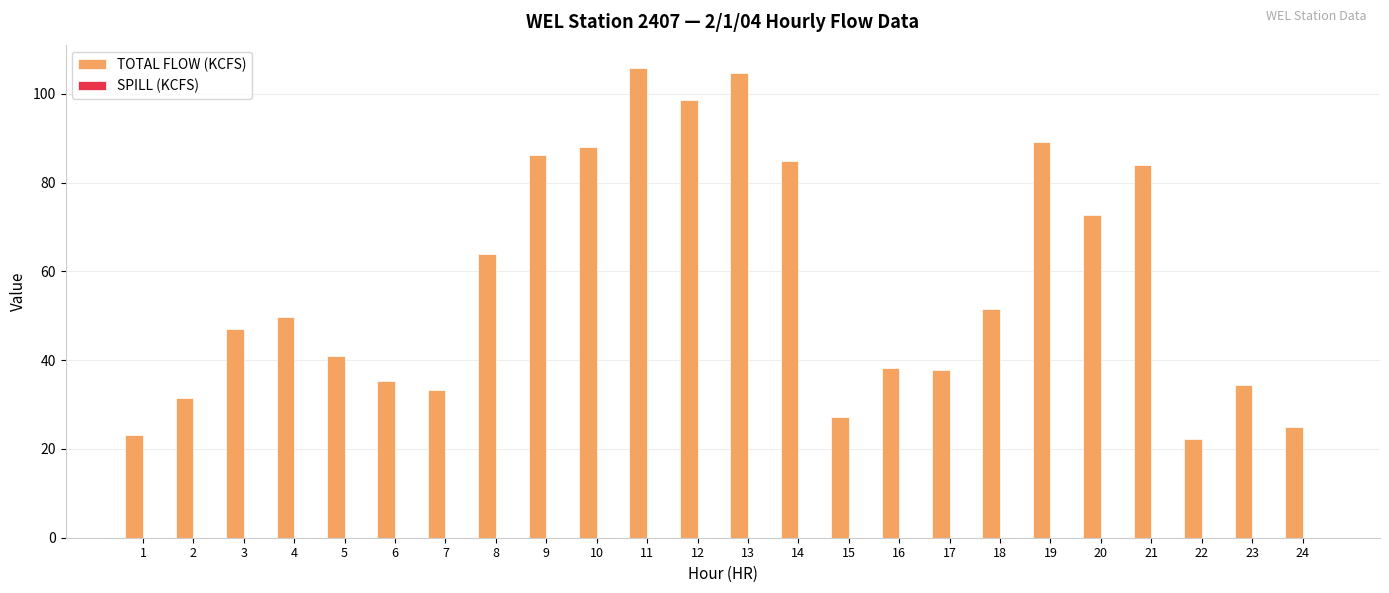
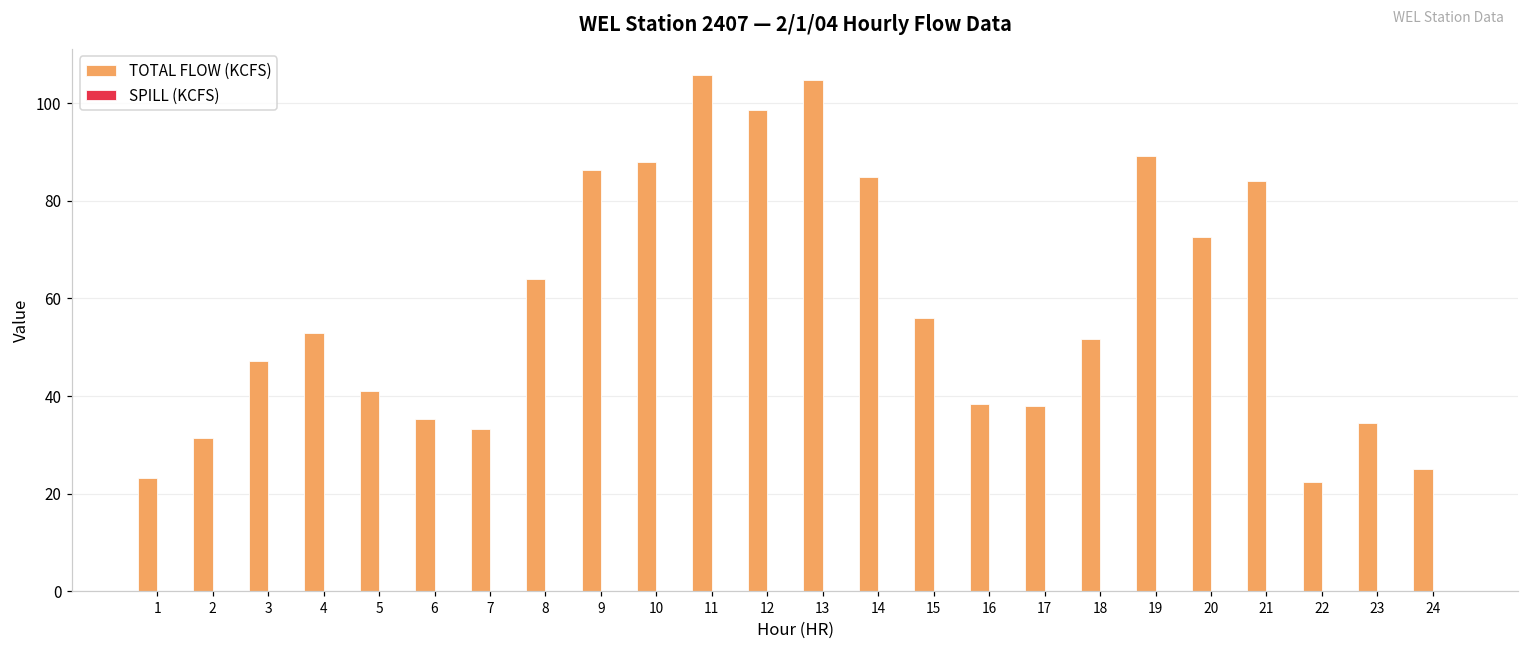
  {
    "TOTAL FLOW (KCFS)": {
      "1": 23,
      "2": 31,
      "3": 47,
-     "4": 50,
+     "4": 53,
      "5": 41,
      "6": 35,
      "7": 33,
      "8": 64,
      "9": 86,
      "10": 88,
      "11": 106,
      "12": 99,
      "13": 105,
      "14": 85,
-     "15": 27,
+     "15": 56,
      "16": 38,
      "17": 38,
      "18": 52,
      "19": 89,
      "20": 73,
      "21": 84,
      "22": 22,
      "23": 35,
      "24": 25
    },
    "SPILL (KCFS)": {
      "1": 0,
      "2": 0,
      "3": 0,
      "4": 0,
      "5": 0,
      "6": 0,
      "7": 0,
      "8": 0,
      "9": 0,
      "10": 0,
      "11": 0,
      "12": 0,
      "13": 0,
      "14": 0,
      "15": 0,
      "16": 0,
      "17": 0,
      "18": 0,
      "19": 0,
      "20": 0,
      "21": 0,
      "22": 0,
      "23": 0,
      "24": 0
    }
  }
